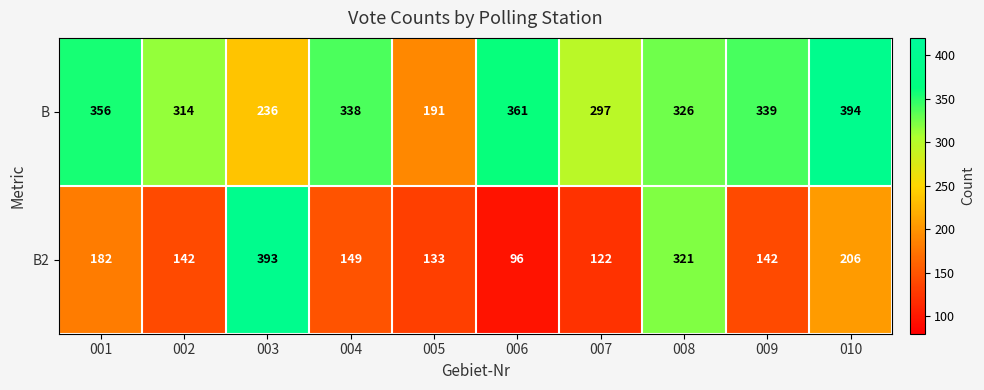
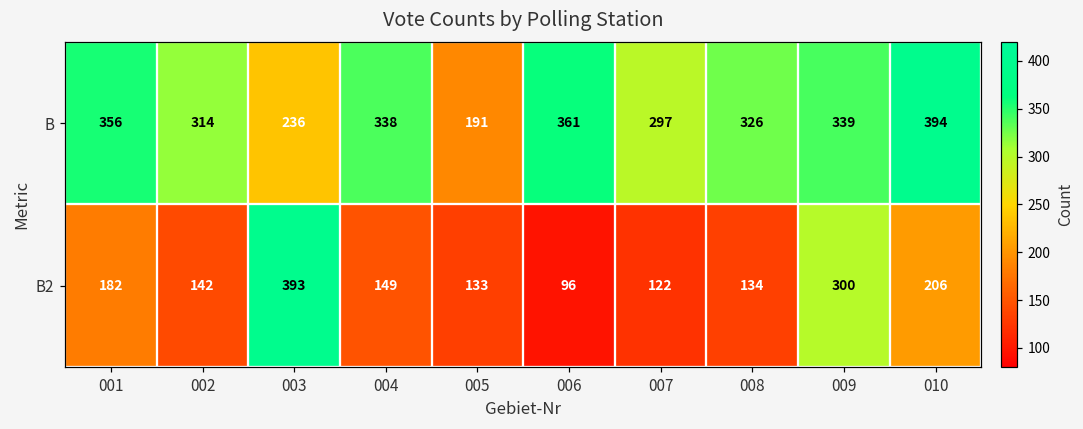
  {
    "B": {
      "001": 356,
      "002": 314,
      "003": 236,
      "004": 338,
      "005": 191,
      "006": 361,
      "007": 297,
      "008": 326,
      "009": 339,
      "010": 394
    },
    "B2": {
      "001": 182,
      "002": 142,
      "003": 393,
      "004": 149,
      "005": 133,
      "006": 96,
      "007": 122,
-     "008": 321,
-     "009": 142,
+     "008": 134,
+     "009": 300,
      "010": 206
    }
  }
